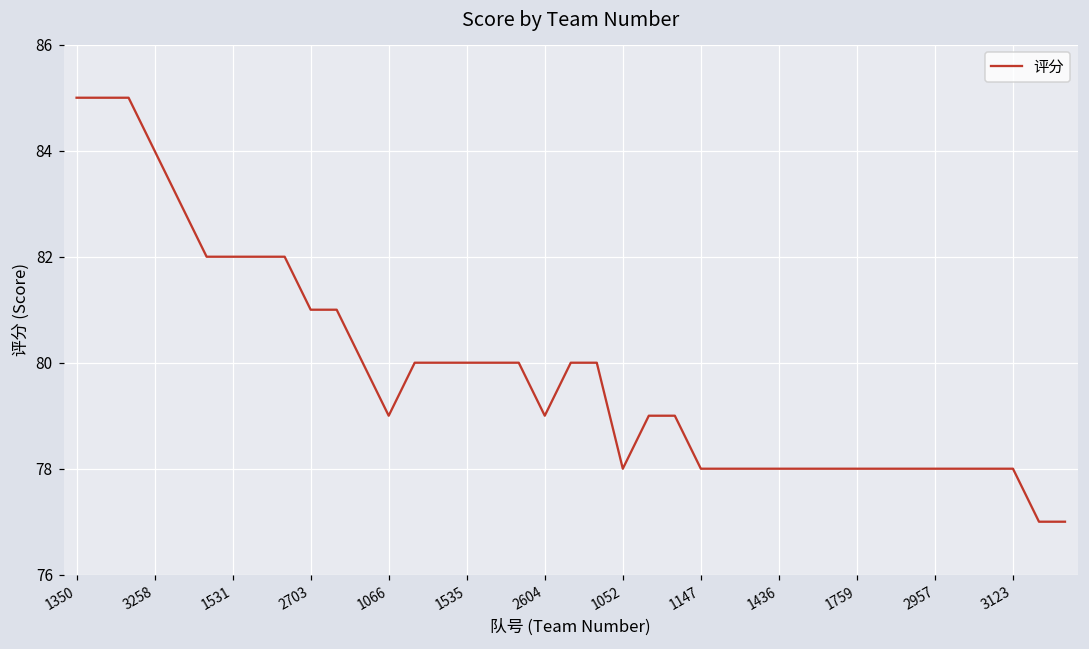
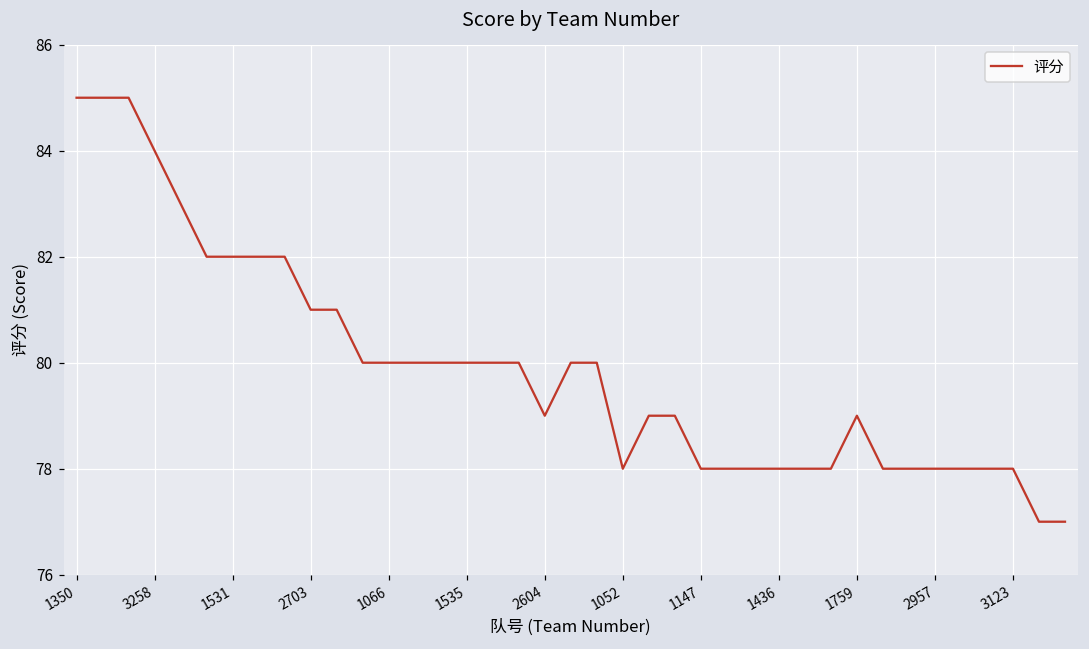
  {
    "1350": 85,
    "3258": 84,
    "1531": 82,
    "2703": 81,
-   "1066": 79,
+   "1066": 80,
    "1535": 80,
    "2604": 79,
    "1052": 78,
    "1147": 78,
    "1436": 78,
-   "1759": 78,
+   "1759": 79,
    "2957": 78,
    "3123": 78
  }
